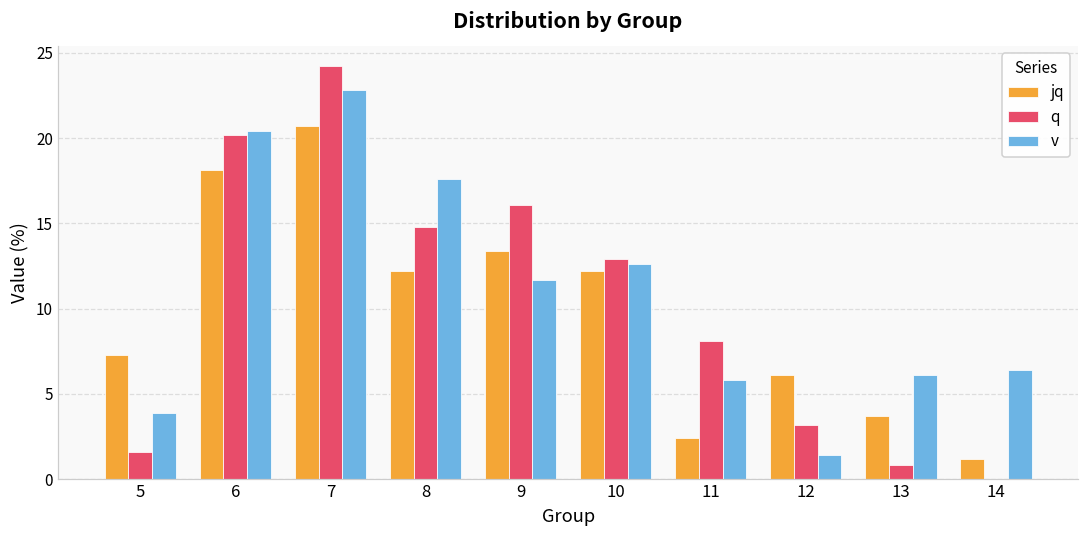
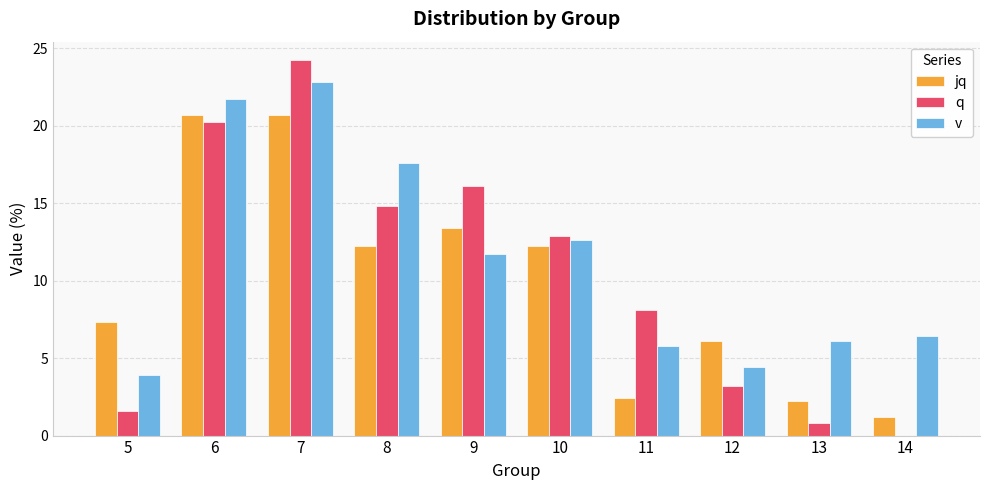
  {
    "jq": {
      "5": 7.3,
-     "6": 18.1,
+     "6": 20.7,
      "7": 20.7,
      "8": 12.2,
      "9": 13.4,
      "10": 12.2,
      "11": 2.4,
      "12": 6.1,
-     "13": 3.7,
+     "13": 2.2,
      "14": 1.2
    },
    "q": {
      "5": 1.6,
      "6": 20.2,
      "7": 24.2,
      "8": 14.8,
      "9": 16.1,
      "10": 12.9,
      "11": 8.1,
      "12": 3.2,
      "13": 0.8,
      "14": 0.0
    },
    "v": {
      "5": 3.9,
-     "6": 20.4,
+     "6": 21.7,
      "7": 22.8,
      "8": 17.6,
      "9": 11.7,
      "10": 12.6,
      "11": 5.8,
-     "12": 1.4,
+     "12": 4.4,
      "13": 6.1,
      "14": 6.4
    }
  }
